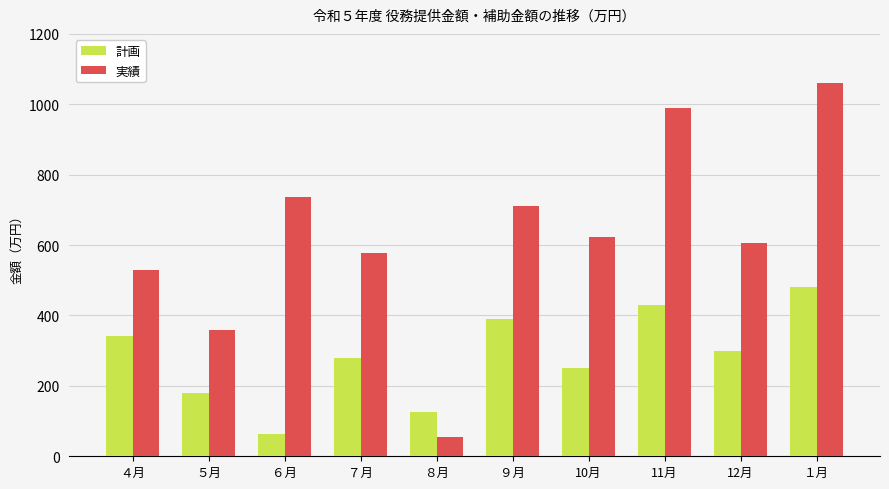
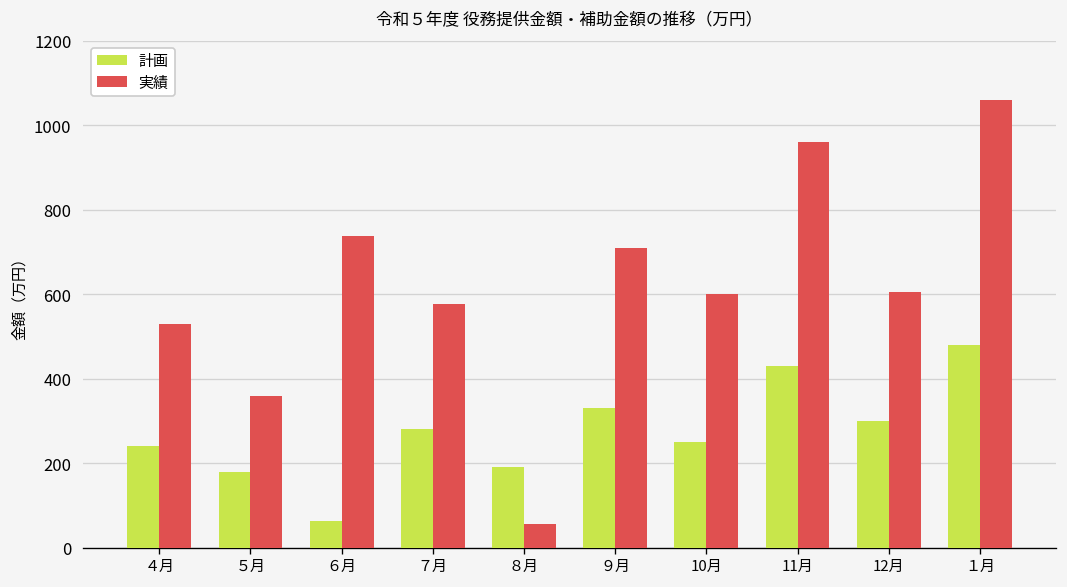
  {
    "計画": {
-     "４月": 340,
+     "４月": 240,
      "５月": 180,
      "６月": 60,
      "７月": 280,
-     "８月": 130,
-     "９月": 390,
+     "８月": 190,
+     "９月": 330,
      "10月": 250,
      "11月": 430,
      "12月": 300,
      "１月": 480
    },
    "実績": {
      "４月": 530,
      "５月": 360,
      "６月": 740,
      "７月": 580,
      "８月": 60,
      "９月": 710,
-     "10月": 620,
-     "11月": 990,
+     "10月": 600,
+     "11月": 960,
      "12月": 610,
      "１月": 1060
    }
  }
